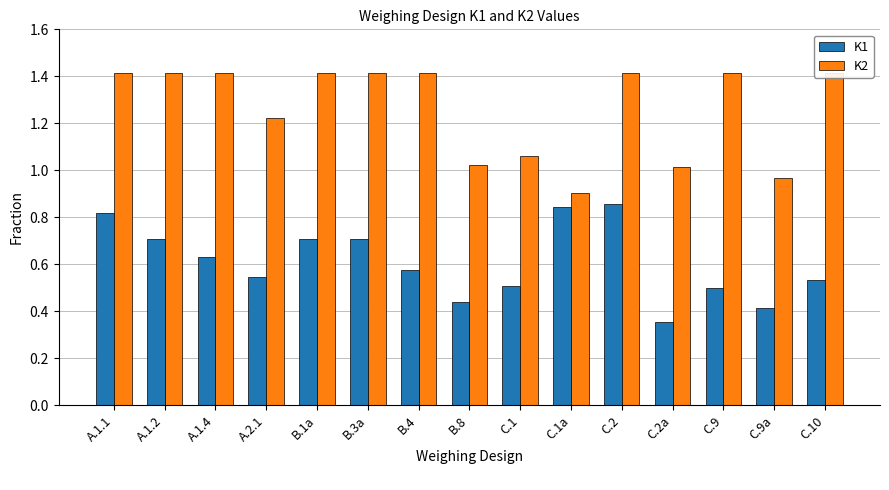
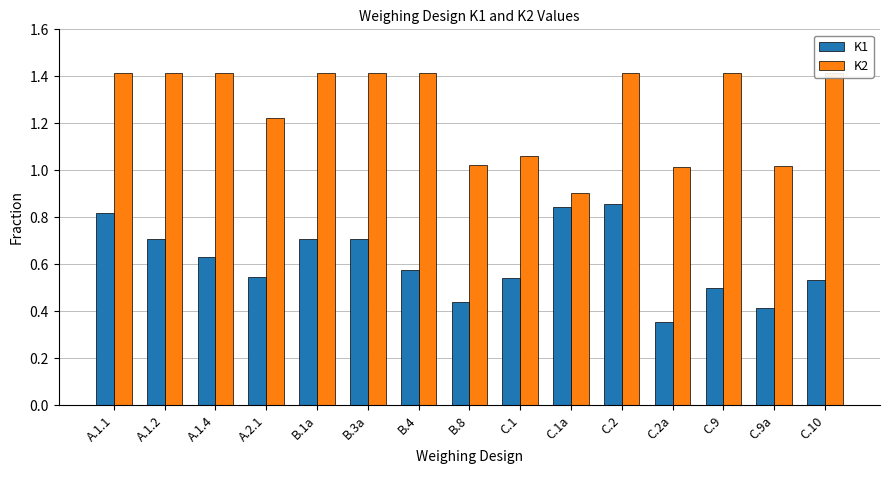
  {
    "K1": {
      "A.1.1": 0.82,
      "A.1.2": 0.71,
      "A.1.4": 0.63,
      "A.2.1": 0.55,
      "B.1a": 0.71,
      "B.3a": 0.71,
      "B.4": 0.58,
      "B.8": 0.44,
-     "C.1": 0.51,
+     "C.1": 0.54,
      "C.1a": 0.85,
      "C.2": 0.86,
      "C.2a": 0.36,
      "C.9": 0.50,
      "C.9a": 0.41,
      "C.10": 0.53
    },
    "K2": {
      "A.1.1": 1.41,
      "A.1.2": 1.41,
      "A.1.4": 1.41,
      "A.2.1": 1.22,
      "B.1a": 1.41,
      "B.3a": 1.41,
      "B.4": 1.41,
      "B.8": 1.02,
      "C.1": 1.06,
      "C.1a": 0.90,
      "C.2": 1.41,
      "C.2a": 1.01,
      "C.9": 1.41,
-     "C.9a": 0.97
+     "C.9a": 1.02
    }
  }
